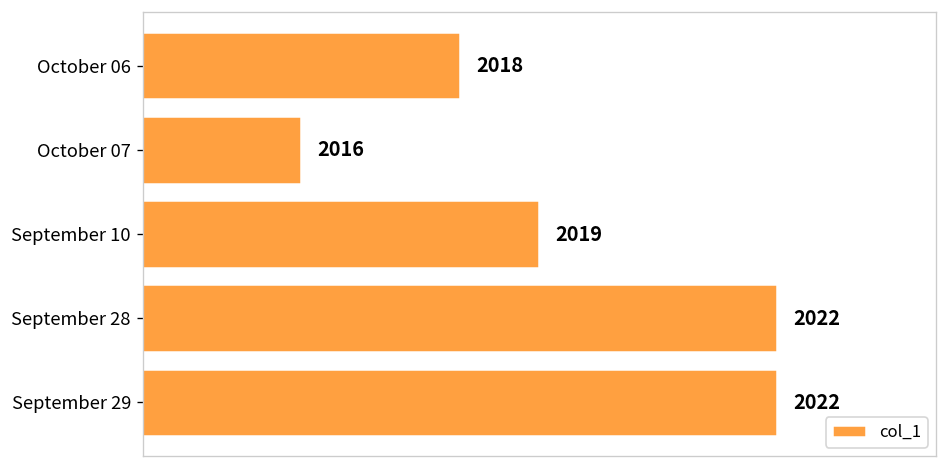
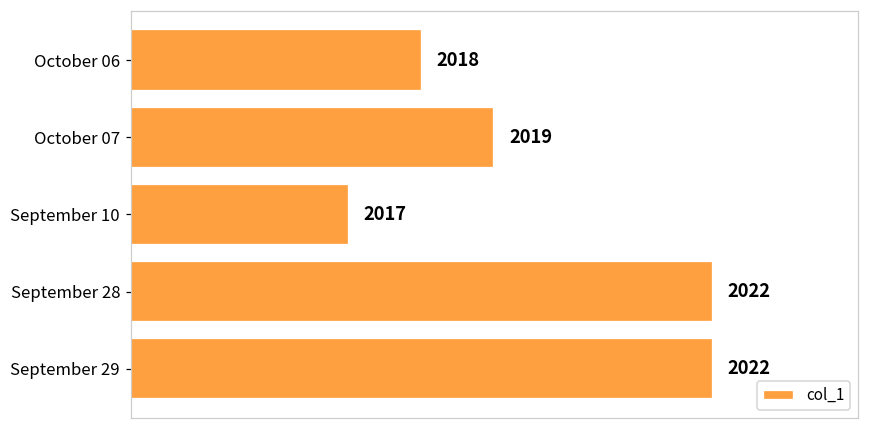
  {
    "October 06": 2018,
-   "October 07": 2016,
-   "September 10": 2019,
+   "October 07": 2019,
+   "September 10": 2017,
    "September 28": 2022,
    "September 29": 2022
  }
